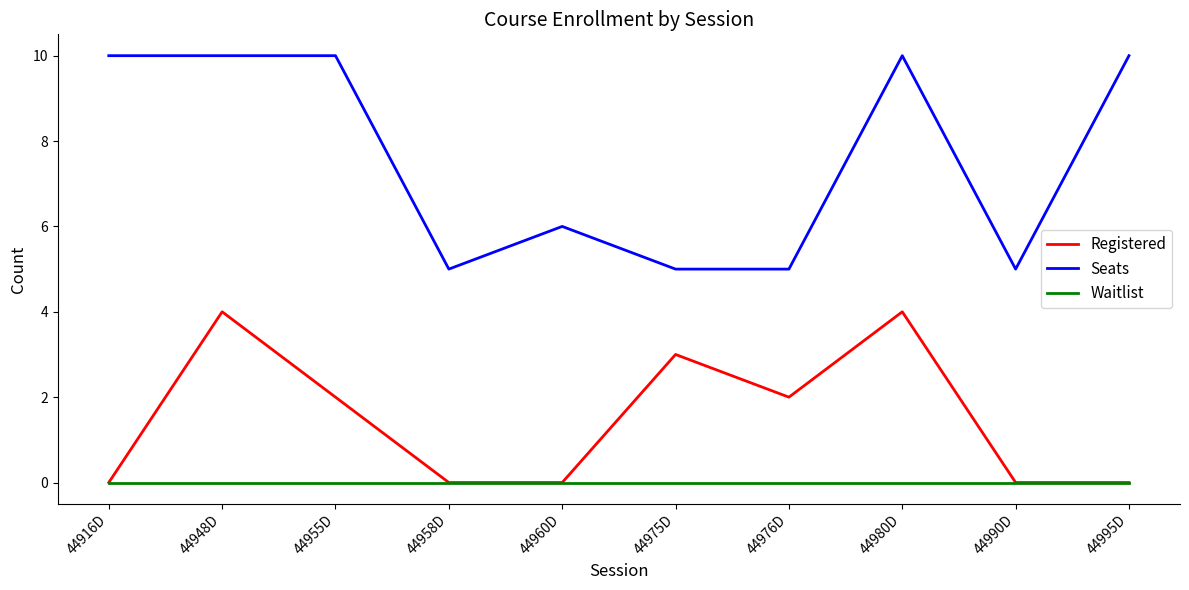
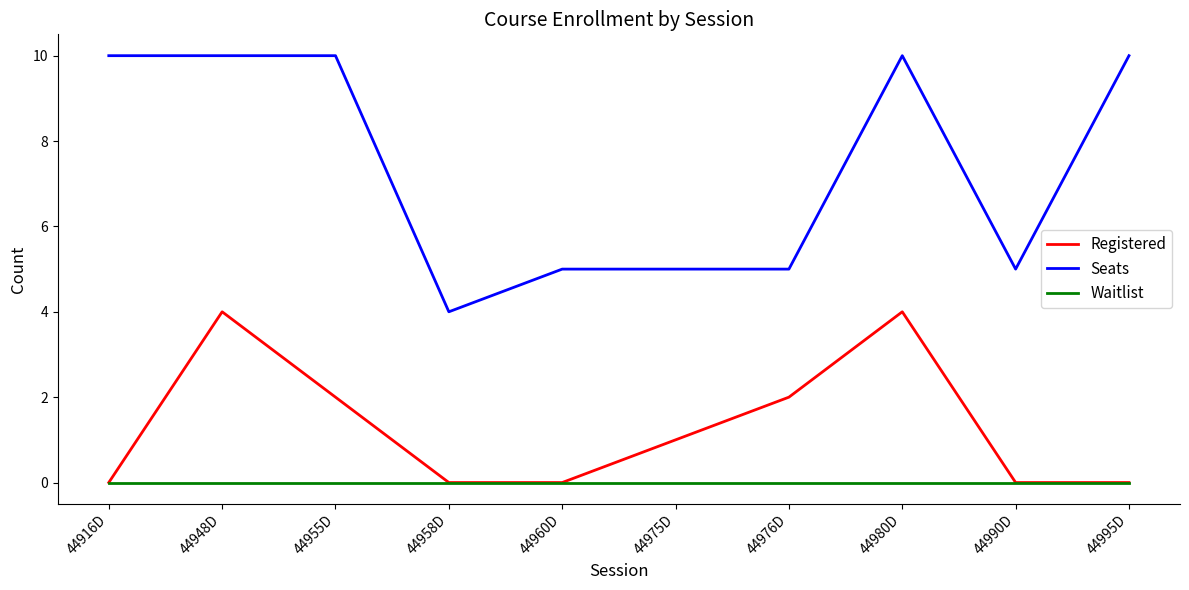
  {
    "Registered": {
      "44948D": 4,
      "44955D": 2,
-     "44975D": 3,
+     "44975D": 1,
      "44976D": 2,
      "44980D": 4
    },
    "Seats": {
      "44916D": 10,
      "44948D": 10,
      "44955D": 10,
-     "44958D": 5,
-     "44960D": 6,
+     "44958D": 4,
+     "44960D": 5,
      "44975D": 5,
      "44976D": 5,
      "44980D": 10,
      "44990D": 5,
      "44995D": 10
    },
    "Waitlist": {
      "44948D": 0,
      "44955D": 0,
      "44975D": 0,
      "44976D": 0,
      "44980D": 0
    }
  }
